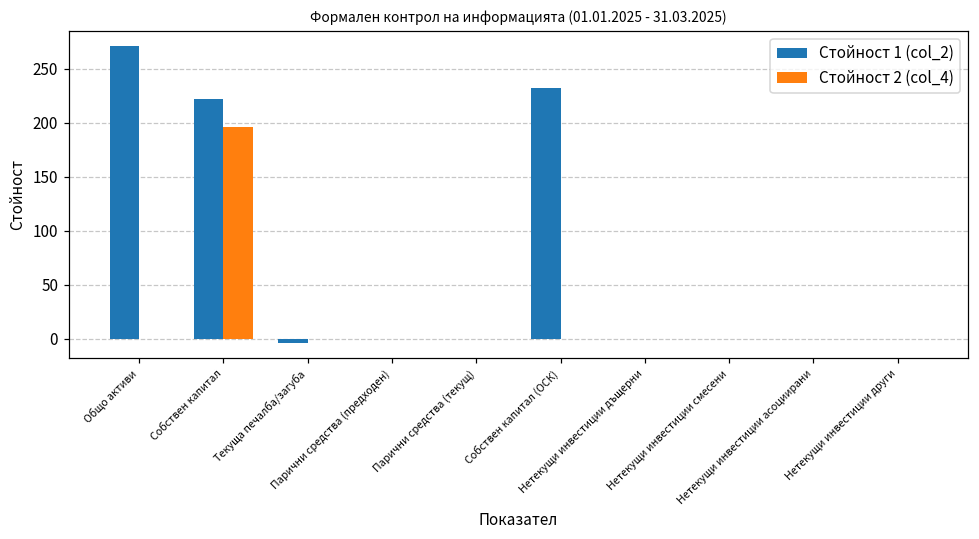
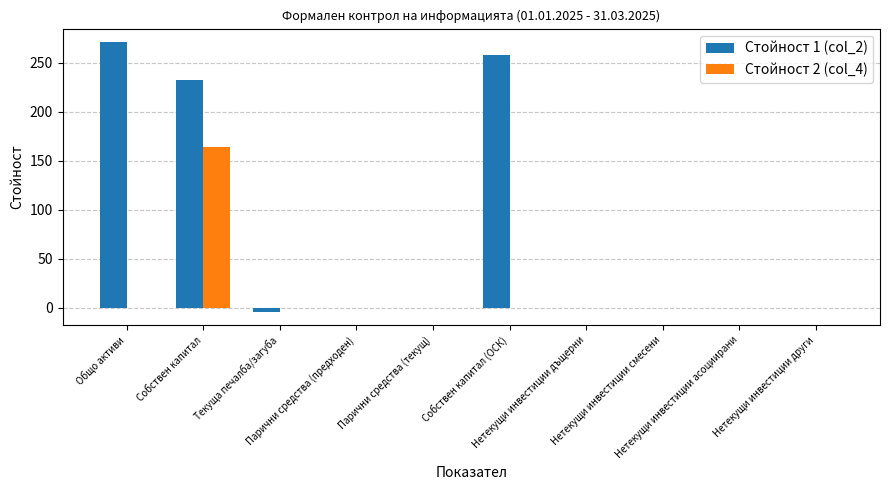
  {
    "Стойност 1 (col_2)": {
      "Общо активи": 270,
-     "Собствен капитал": 220,
+     "Собствен капитал": 230,
      "Текуща печалба/загуба": 0,
      "Парични средства (предходен)": 0,
      "Парични средства (текущ)": 0,
-     "Собствен капитал (ОСК)": 230,
+     "Собствен капитал (ОСК)": 260,
      "Нетекущи инвестиции дъщерни": 0,
      "Нетекущи инвестиции смесени": 0,
      "Нетекущи инвестиции асоциирани": 0,
      "Нетекущи инвестиции други": 0
    },
    "Стойност 2 (col_4)": {
      "Общо активи": 0,
-     "Собствен капитал": 200,
+     "Собствен капитал": 160,
      "Текуща печалба/загуба": 0,
      "Парични средства (предходен)": 0,
      "Парични средства (текущ)": 0,
      "Собствен капитал (ОСК)": 0,
      "Нетекущи инвестиции дъщерни": 0,
      "Нетекущи инвестиции смесени": 0,
      "Нетекущи инвестиции асоциирани": 0,
      "Нетекущи инвестиции други": 0
    }
  }
